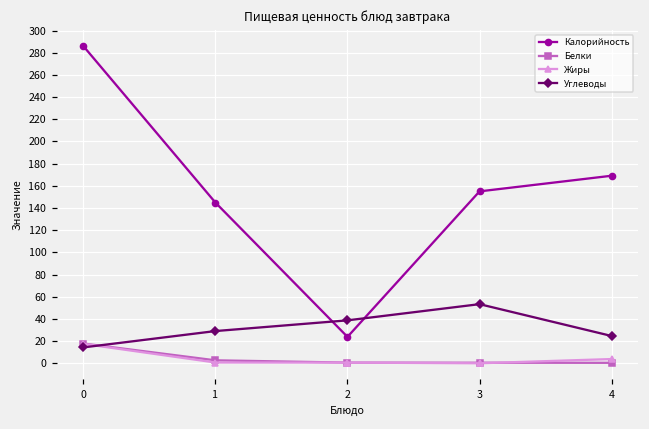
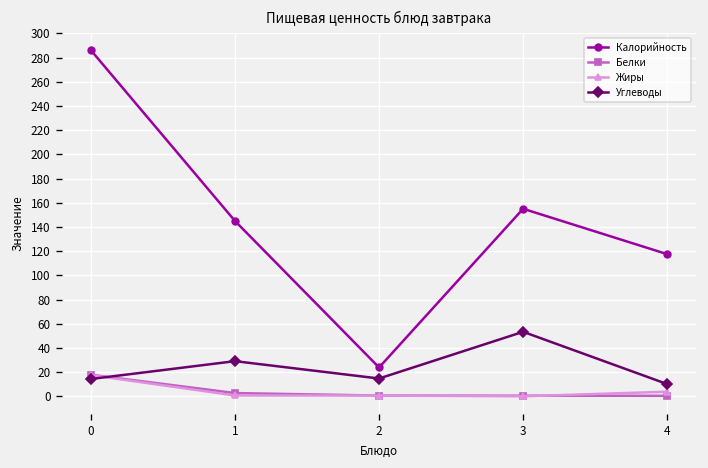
  {
    "Калорийность": {
      "0": 286,
      "1": 145,
      "2": 24,
      "3": 155,
-     "4": 169
+     "4": 118
    },
    "Белки": {
      "4": 0
    },
    "Жиры": {
      "4": 4
    },
    "Углеводы": {
      "0": 14,
      "1": 29,
-     "2": 39,
+     "2": 15,
      "3": 53,
-     "4": 25
+     "4": 10
    }
  }
